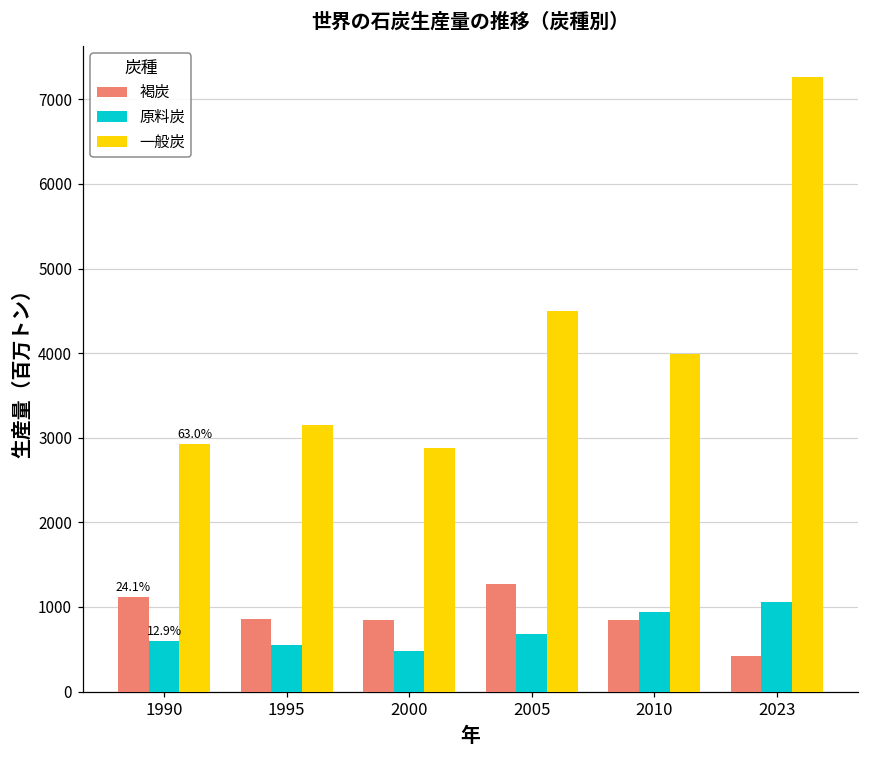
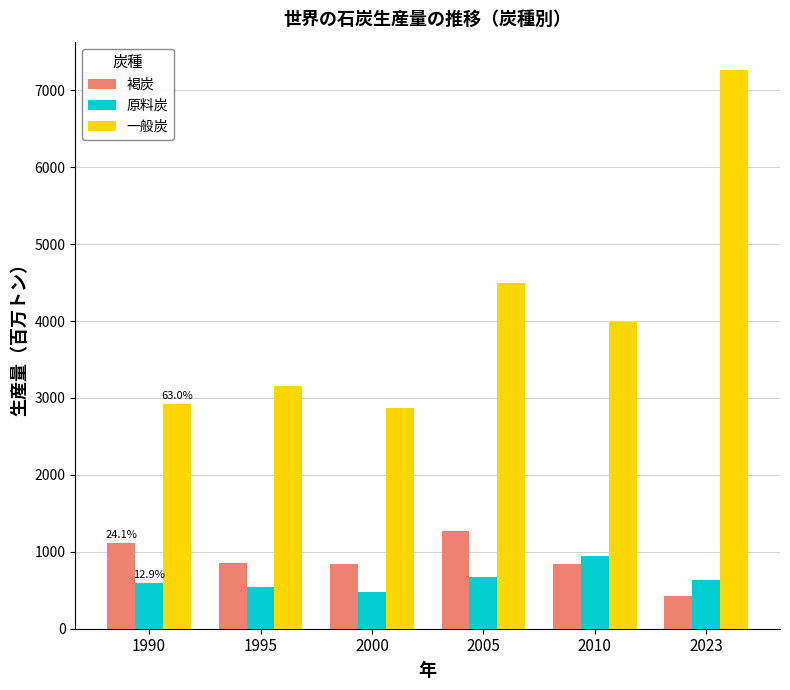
  {
    "褐炭": {
      "1995": 900,
      "2000": 800,
      "2005": 1300,
      "2010": 800,
      "2023": 400
    },
    "原料炭": {
      "1995": 500,
      "2000": 500,
      "2005": 700,
      "2010": 900,
-     "2023": 1100
+     "2023": 600
    },
    "一般炭": {
      "1995": 3200,
      "2000": 2900,
      "2005": 4500,
      "2010": 4000,
      "2023": 7300
    }
  }
